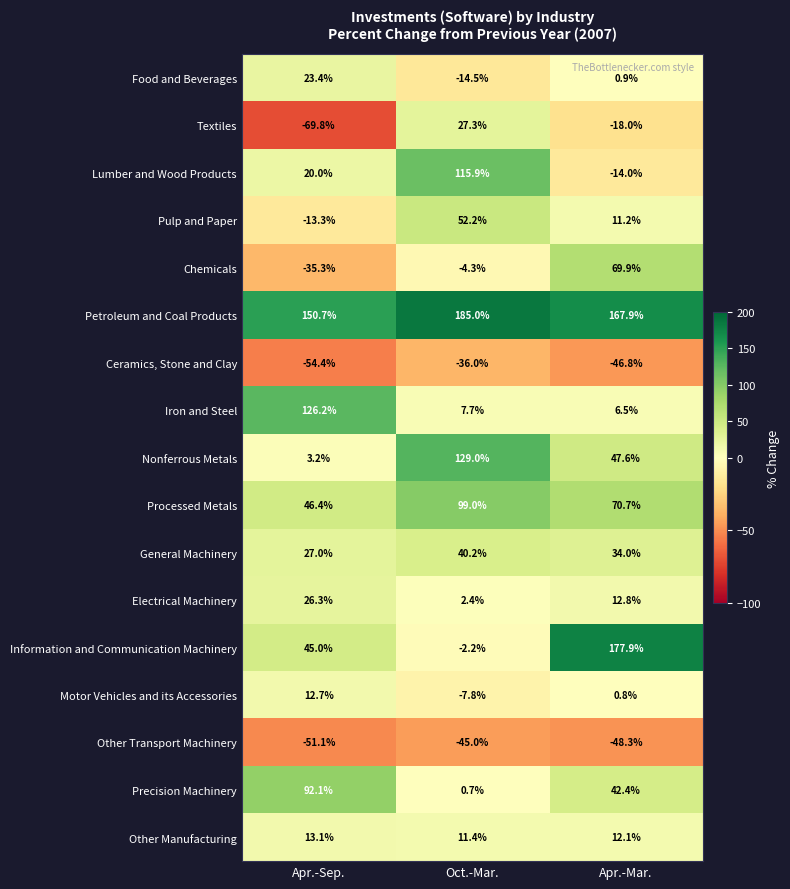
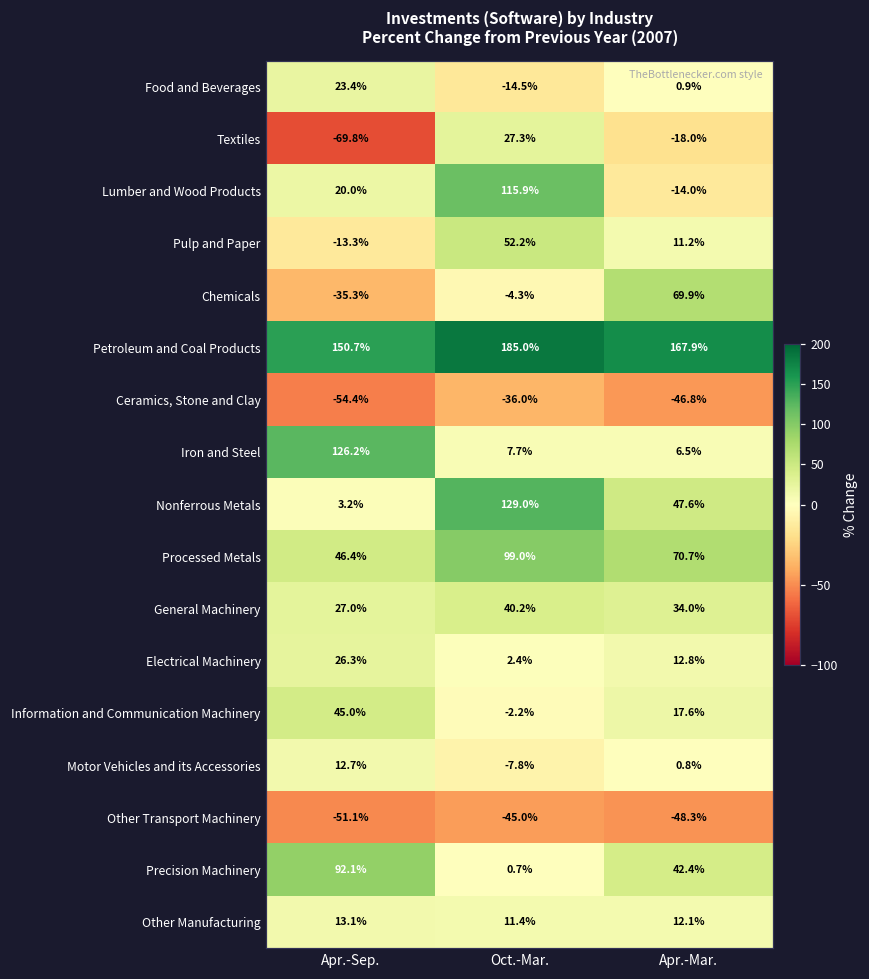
  {
    "Food and Beverages": {
      "Apr.-Sep.": "23.4%",
      "Oct.-Mar.": "-14.5%"
    },
    "Textiles": {
      "Apr.-Sep.": "-69.8%",
      "Oct.-Mar.": "27.3%",
      "Apr.-Mar.": "-18.0%"
    },
    "Lumber and Wood Products": {
      "Apr.-Sep.": "20.0%",
      "Oct.-Mar.": "115.9%",
      "Apr.-Mar.": "-14.0%"
    },
    "Pulp and Paper": {
      "Apr.-Sep.": "-13.3%",
      "Oct.-Mar.": "52.2%",
      "Apr.-Mar.": "11.2%"
    },
    "Chemicals": {
      "Apr.-Sep.": "-35.3%",
      "Oct.-Mar.": "-4.3%",
      "Apr.-Mar.": "69.9%"
    },
    "Petroleum and Coal Products": {
      "Apr.-Sep.": "150.7%",
      "Oct.-Mar.": "185.0%",
      "Apr.-Mar.": "167.9%"
    },
    "Ceramics, Stone and Clay": {
      "Apr.-Sep.": "-54.4%",
      "Oct.-Mar.": "-36.0%",
      "Apr.-Mar.": "-46.8%"
    },
    "Iron and Steel": {
      "Apr.-Sep.": "126.2%",
      "Oct.-Mar.": "7.7%",
      "Apr.-Mar.": "6.5%"
    },
    "Nonferrous Metals": {
      "Apr.-Sep.": "3.2%",
      "Oct.-Mar.": "129.0%",
      "Apr.-Mar.": "47.6%"
    },
    "Processed Metals": {
      "Apr.-Sep.": "46.4%",
      "Oct.-Mar.": "99.0%",
      "Apr.-Mar.": "70.7%"
    },
    "General Machinery": {
      "Apr.-Sep.": "27.0%",
      "Oct.-Mar.": "40.2%",
      "Apr.-Mar.": "34.0%"
    },
    "Electrical Machinery": {
      "Apr.-Sep.": "26.3%",
      "Oct.-Mar.": "2.4%",
      "Apr.-Mar.": "12.8%"
    },
    "Information and Communication Machinery": {
      "Apr.-Sep.": "45.0%",
      "Oct.-Mar.": "-2.2%",
-     "Apr.-Mar.": "177.9%"
+     "Apr.-Mar.": "17.6%"
    },
    "Motor Vehicles and its Accessories": {
      "Apr.-Sep.": "12.7%",
      "Oct.-Mar.": "-7.8%",
      "Apr.-Mar.": "0.8%"
    },
    "Other Transport Machinery": {
      "Apr.-Sep.": "-51.1%",
      "Oct.-Mar.": "-45.0%",
      "Apr.-Mar.": "-48.3%"
    },
    "Precision Machinery": {
      "Apr.-Sep.": "92.1%",
      "Oct.-Mar.": "0.7%",
      "Apr.-Mar.": "42.4%"
    },
    "Other Manufacturing": {
      "Apr.-Sep.": "13.1%",
      "Oct.-Mar.": "11.4%",
      "Apr.-Mar.": "12.1%"
    }
  }
